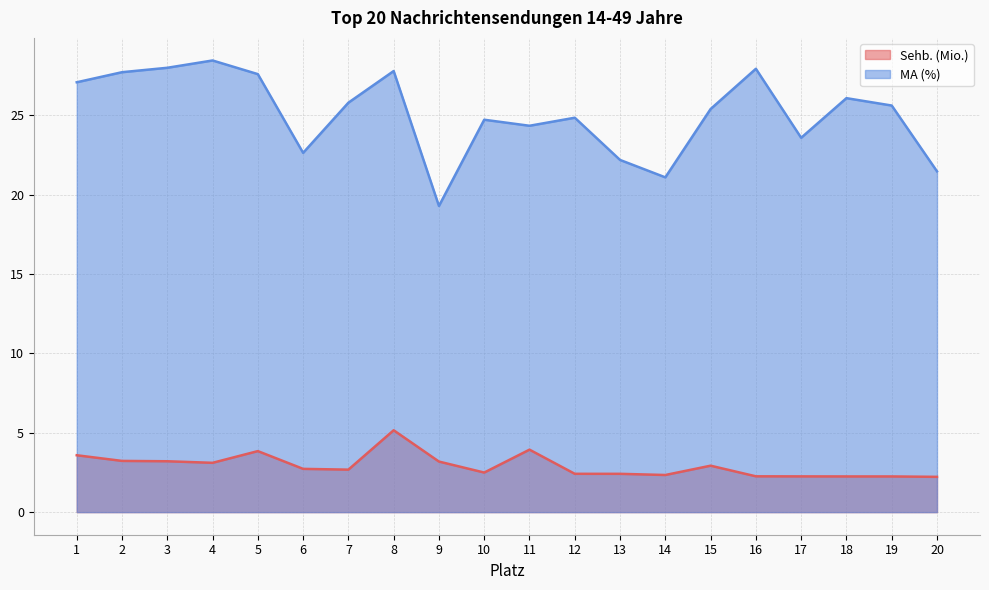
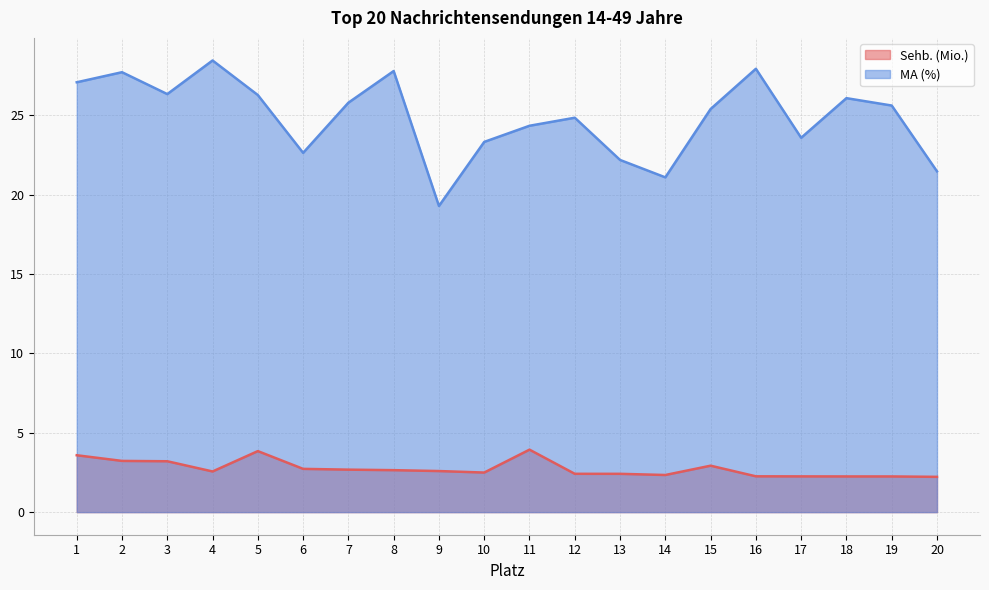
  {
    "Sehb. (Mio.)": {
      "1": 3.6,
      "2": 3.2,
      "3": 3.2,
-     "4": 3.1,
+     "4": 2.6,
      "5": 3.8,
      "6": 2.7,
      "7": 2.7,
-     "8": 5.2,
-     "9": 3.2,
+     "8": 2.6,
+     "9": 2.6,
      "10": 2.5,
      "11": 3.9,
      "12": 2.4,
      "13": 2.4,
      "14": 2.3,
      "15": 2.9,
      "16": 2.3,
      "17": 2.3,
      "18": 2.2,
      "19": 2.2,
      "20": 2.2
    },
    "MA (%)": {
      "1": 27.1,
      "2": 27.7,
-     "3": 28.0,
+     "3": 26.3,
      "4": 28.4,
-     "5": 27.6,
+     "5": 26.3,
      "6": 22.6,
      "7": 25.8,
      "8": 27.8,
      "9": 19.3,
-     "10": 24.7,
+     "10": 23.3,
      "11": 24.3,
      "12": 24.8,
      "13": 22.2,
      "14": 21.1,
      "15": 25.4,
      "16": 27.9,
      "17": 23.6,
      "18": 26.1,
      "19": 25.6,
      "20": 21.5
    }
  }
